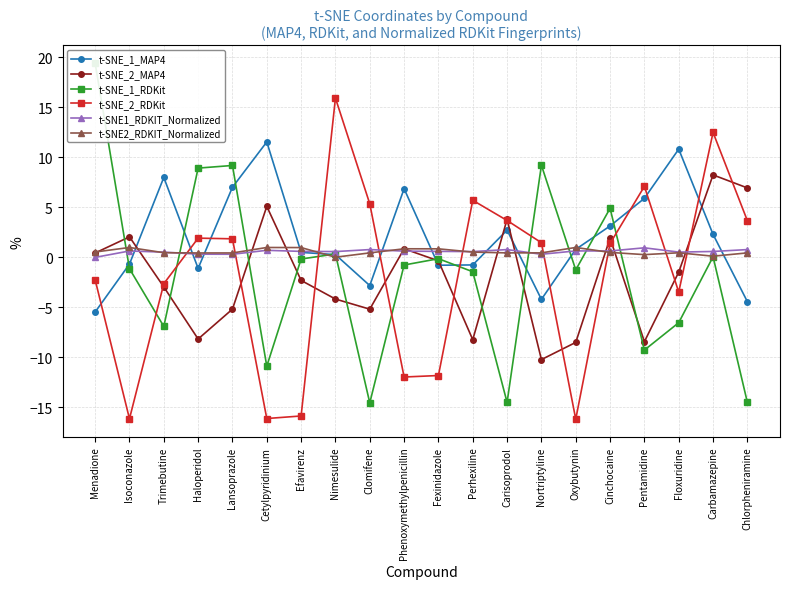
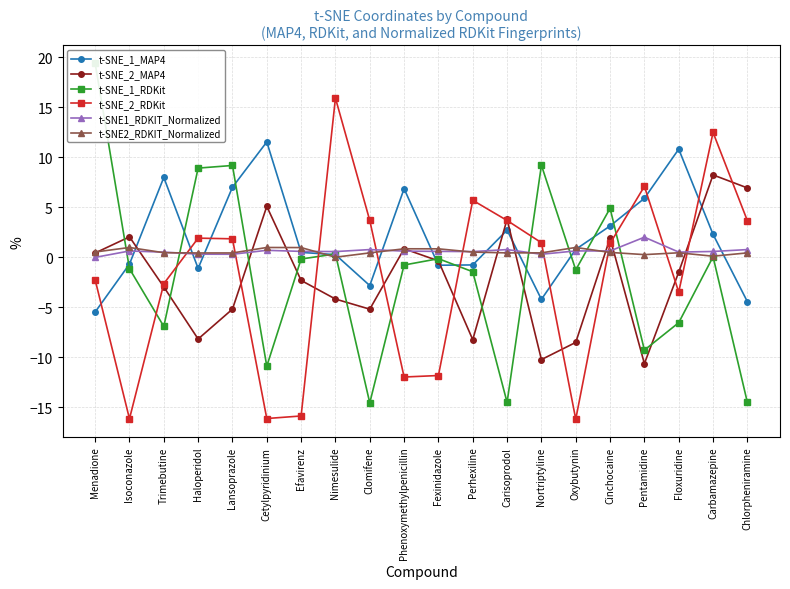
  {
    "t-SNE_1_MAP4": {
      "Menadione": -5.5,
      "Isoconazole": -0.7,
      "Trimebutine": 8.0,
      "Haloperidol": -1.1,
      "Lansoprazole": 7.0,
      "Cetylpyridinium": 11.5,
      "Clomifene": -2.8,
      "Phenoxymethylpenicillin": 6.9,
      "Fexinidazole": -0.8,
      "Perhexiline": -0.8,
      "Carisoprodol": 2.7,
      "Nortriptyline": -4.2,
      "Cinchocaine": 3.1,
      "Pentamidine": 5.9,
      "Floxuridine": 10.8,
      "Carbamazepine": 2.3,
      "Chlorpheniramine": -4.4
    },
    "t-SNE_2_MAP4": {
      "Isoconazole": 2.1,
      "Trimebutine": -3.0,
      "Haloperidol": -8.2,
      "Lansoprazole": -5.2,
      "Cetylpyridinium": 5.1,
      "Efavirenz": -2.3,
      "Nimesulide": -4.2,
      "Clomifene": -5.2,
      "Perhexiline": -8.2,
      "Nortriptyline": -10.2,
      "Oxybutynin": -8.5,
      "Cinchocaine": 1.9,
-     "Pentamidine": -8.4,
+     "Pentamidine": -10.6,
      "Floxuridine": -1.5,
      "Carbamazepine": 8.2,
      "Chlorpheniramine": 6.9
    },
    "t-SNE_1_RDKit": {
      "Isoconazole": -1.1,
      "Trimebutine": -6.9,
      "Haloperidol": 8.9,
      "Lansoprazole": 9.2,
      "Cetylpyridinium": -10.9,
      "Efavirenz": -0.2,
      "Clomifene": -14.5,
      "Phenoxymethylpenicillin": -0.8,
      "Perhexiline": -1.4,
      "Carisoprodol": -14.5,
      "Nortriptyline": 9.2,
      "Oxybutynin": -1.3,
      "Cinchocaine": 4.9,
      "Pentamidine": -9.3,
      "Floxuridine": -6.5,
      "Chlorpheniramine": -14.5
    },
    "t-SNE_2_RDKit": {
      "Menadione": -2.2,
      "Isoconazole": -16.1,
      "Trimebutine": -2.6,
      "Haloperidol": 1.9,
      "Lansoprazole": 1.9,
      "Cetylpyridinium": -16.1,
      "Efavirenz": -15.8,
      "Nimesulide": 15.9,
-     "Clomifene": 5.4,
+     "Clomifene": 3.7,
      "Phenoxymethylpenicillin": -12.0,
      "Fexinidazole": -11.8,
      "Perhexiline": 5.7,
      "Nortriptyline": 1.5,
      "Oxybutynin": -16.2,
      "Cinchocaine": 1.4,
      "Pentamidine": 7.1,
      "Floxuridine": -3.5,
      "Carbamazepine": 12.5,
      "Chlorpheniramine": 3.7
    },
    "t-SNE1_RDKIT_Normalized": {
      "Menadione": 0.0,
      "Isoconazole": 0.6,
      "Cetylpyridinium": 0.7,
      "Clomifene": 0.8,
      "Fexinidazole": 0.6,
      "Carisoprodol": 0.8,
-     "Pentamidine": 1.0,
+     "Pentamidine": 2.0,
      "Carbamazepine": 0.6,
      "Chlorpheniramine": 0.8
    },
    "t-SNE2_RDKIT_Normalized": {
      "Isoconazole": 1.0,
      "Cetylpyridinium": 1.0,
      "Efavirenz": 1.0,
      "Nimesulide": 0.0,
      "Clomifene": 0.4,
      "Fexinidazole": 0.9,
      "Carisoprodol": 0.4,
      "Pentamidine": 0.3,
      "Chlorpheniramine": 0.4
    }
  }
